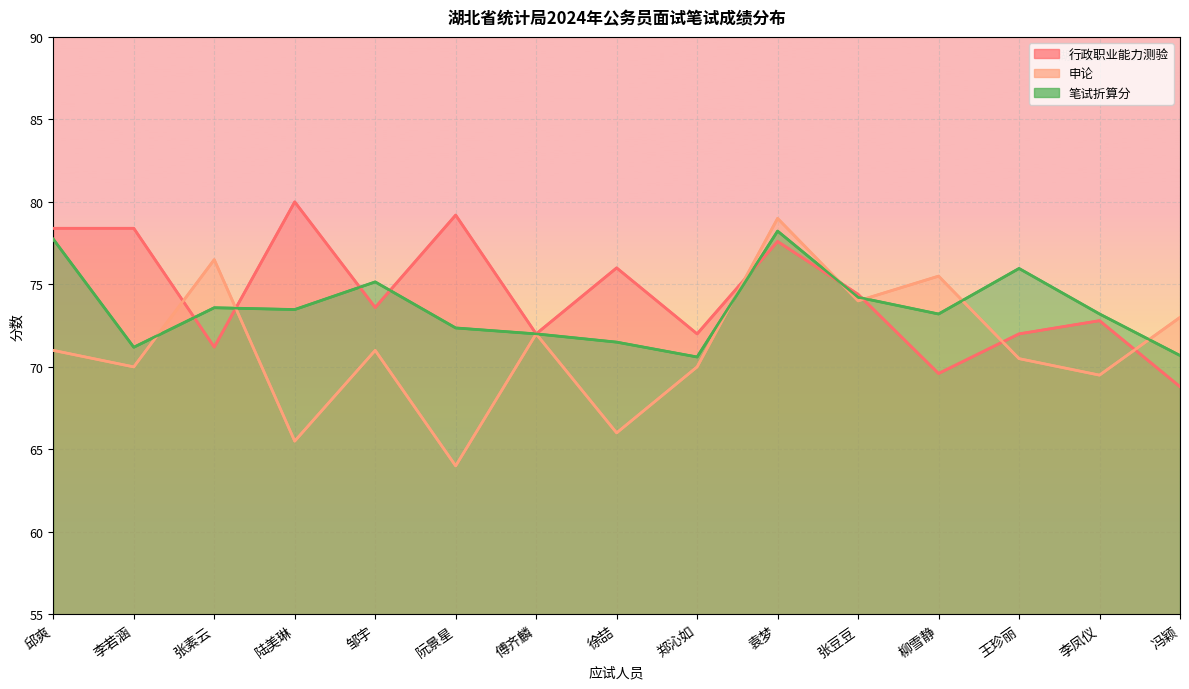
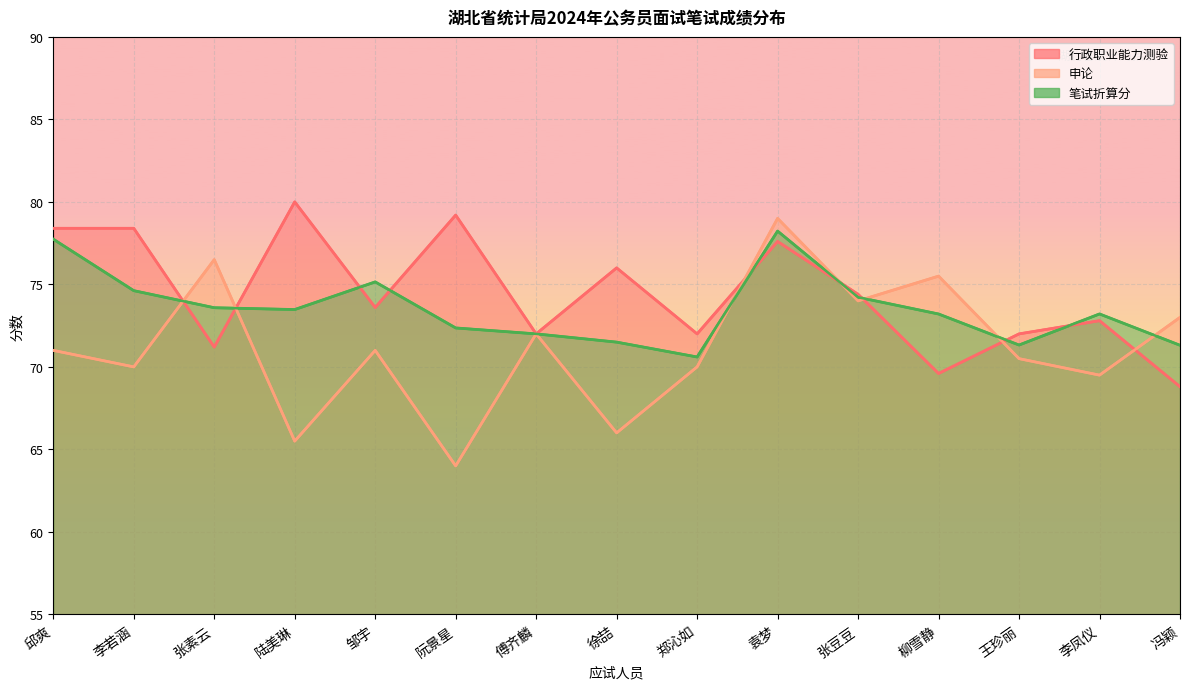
  {
    "笔试折算分": {
      "邱爽": 77.7,
-     "李若涵": 71.2,
+     "李若涵": 74.6,
      "张素云": 73.6,
      "陆美琳": 73.5,
      "邹宇": 75.2,
      "阮景星": 72.4,
      "徐喆": 71.5,
      "郑沁如": 70.6,
      "袁梦": 78.2,
      "张豆豆": 74.2,
      "柳雪静": 73.2,
-     "王珍丽": 76.0,
+     "王珍丽": 71.3,
      "李凤仪": 73.2,
-     "冯颖": 70.7
+     "冯颖": 71.3
    }
  }
